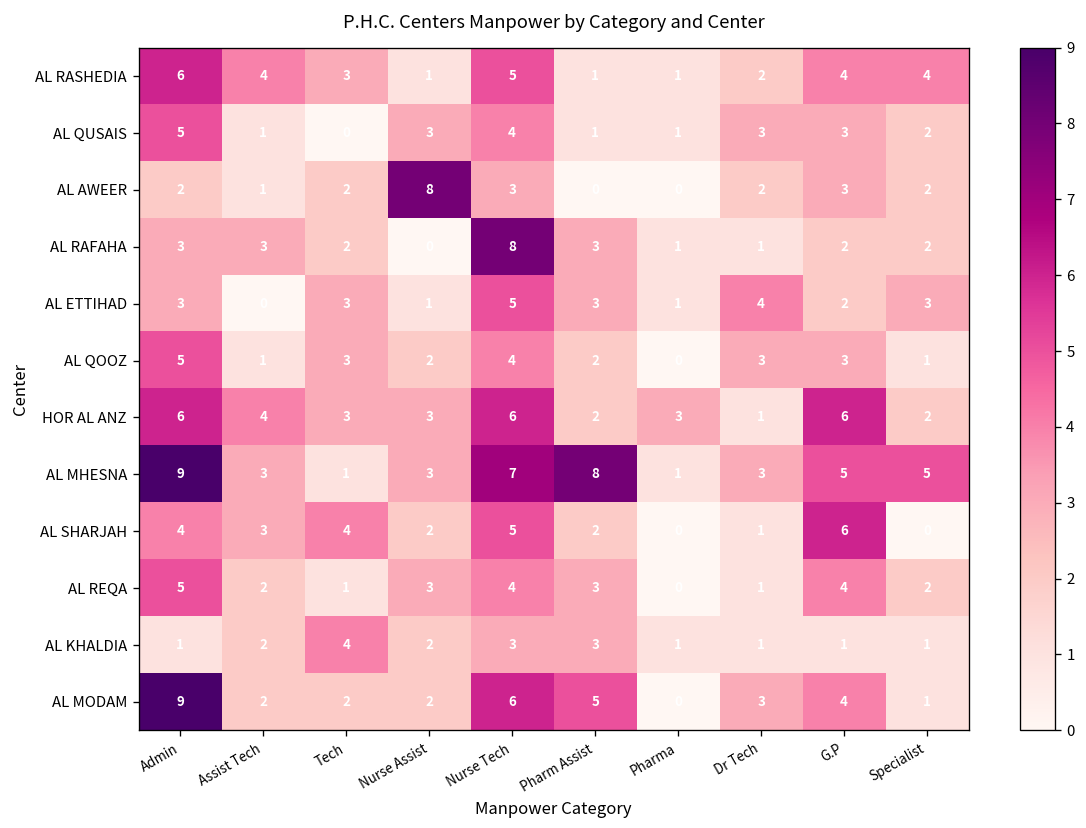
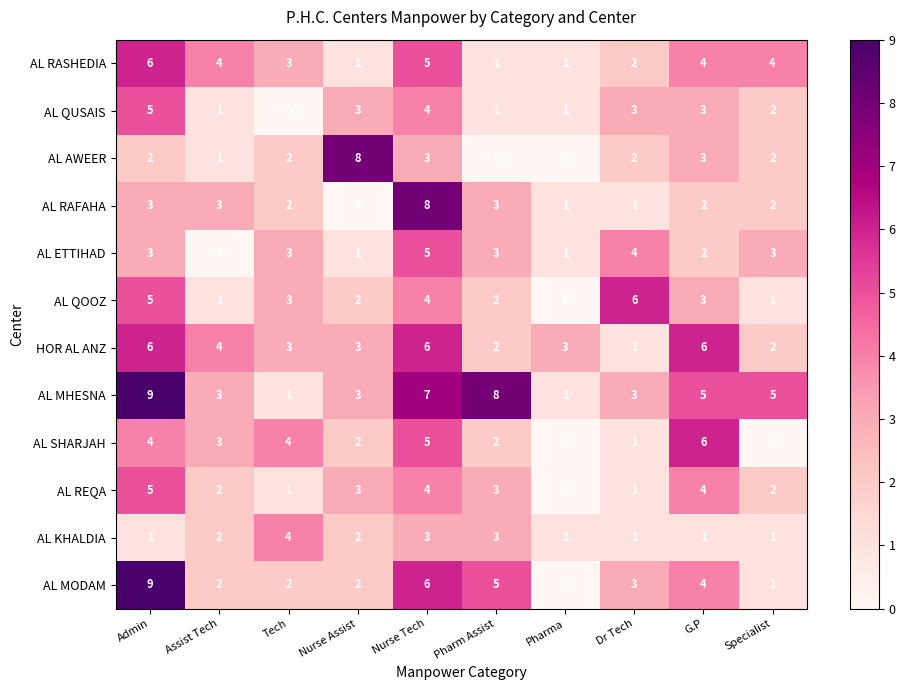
  {
    "AL RASHEDIA": {
      "Admin": 6,
      "Assist Tech": 4,
      "Tech": 3,
      "Nurse Tech": 5,
      "Dr Tech": 2,
      "G.P": 4,
      "Specialist": 4
    },
    "AL QUSAIS": {
      "Admin": 5,
      "Nurse Assist": 3,
      "Nurse Tech": 4,
      "Dr Tech": 3,
      "G.P": 3,
      "Specialist": 2
    },
    "AL AWEER": {
      "Admin": 2,
      "Tech": 2,
      "Nurse Assist": 8,
      "Nurse Tech": 3,
      "Dr Tech": 2,
      "G.P": 3,
      "Specialist": 2
    },
    "AL RAFAHA": {
      "Admin": 3,
      "Assist Tech": 3,
      "Tech": 2,
      "Nurse Tech": 8,
      "Pharm Assist": 3,
      "G.P": 2,
      "Specialist": 2
    },
    "AL ETTIHAD": {
      "Admin": 3,
      "Tech": 3,
      "Nurse Tech": 5,
      "Pharm Assist": 3,
      "Dr Tech": 4,
      "G.P": 2,
      "Specialist": 3
    },
    "AL QOOZ": {
      "Admin": 5,
      "Tech": 3,
      "Nurse Assist": 2,
      "Nurse Tech": 4,
      "Pharm Assist": 2,
-     "Dr Tech": 3,
+     "Dr Tech": 6,
      "G.P": 3
    },
    "HOR AL ANZ": {
      "Admin": 6,
      "Assist Tech": 4,
      "Tech": 3,
      "Nurse Assist": 3,
      "Nurse Tech": 6,
      "Pharm Assist": 2,
      "Pharma": 3,
      "G.P": 6,
      "Specialist": 2
    },
    "AL MHESNA": {
      "Admin": 9,
      "Assist Tech": 3,
      "Nurse Assist": 3,
      "Nurse Tech": 7,
      "Pharm Assist": 8,
      "Dr Tech": 3,
      "G.P": 5,
      "Specialist": 5
    },
    "AL SHARJAH": {
      "Admin": 4,
      "Assist Tech": 3,
      "Tech": 4,
      "Nurse Assist": 2,
      "Nurse Tech": 5,
      "Pharm Assist": 2,
      "G.P": 6
    },
    "AL REQA": {
      "Admin": 5,
      "Assist Tech": 2,
      "Nurse Assist": 3,
      "Nurse Tech": 4,
      "Pharm Assist": 3,
      "G.P": 4,
      "Specialist": 2
    },
    "AL KHALDIA": {
      "Assist Tech": 2,
      "Tech": 4,
      "Nurse Assist": 2,
      "Nurse Tech": 3,
      "Pharm Assist": 3
    },
    "AL MODAM": {
      "Admin": 9,
      "Assist Tech": 2,
      "Tech": 2,
      "Nurse Assist": 2,
      "Nurse Tech": 6,
      "Pharm Assist": 5,
      "Dr Tech": 3,
      "G.P": 4
    }
  }
